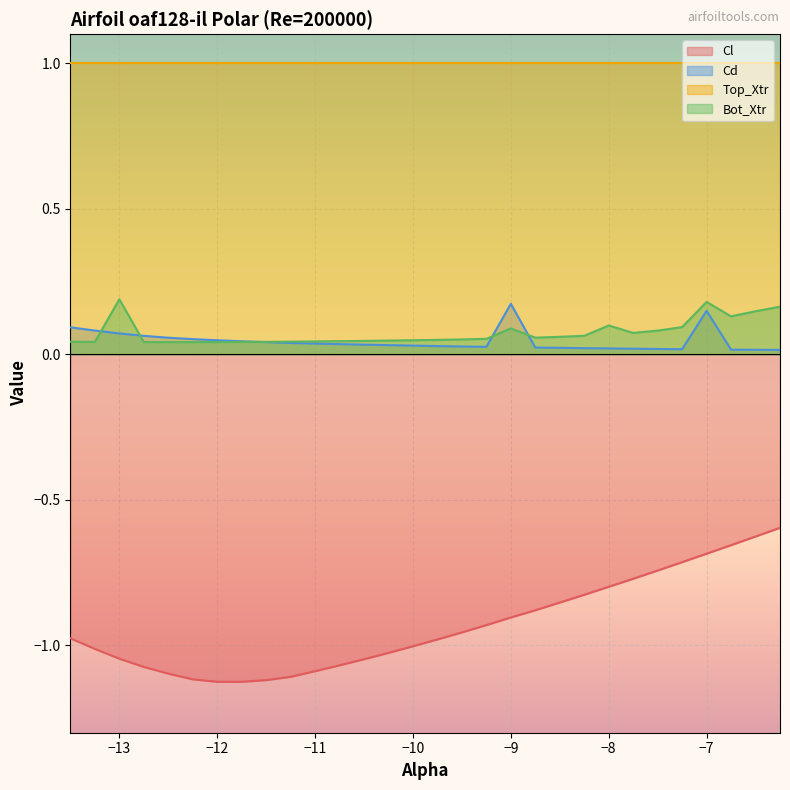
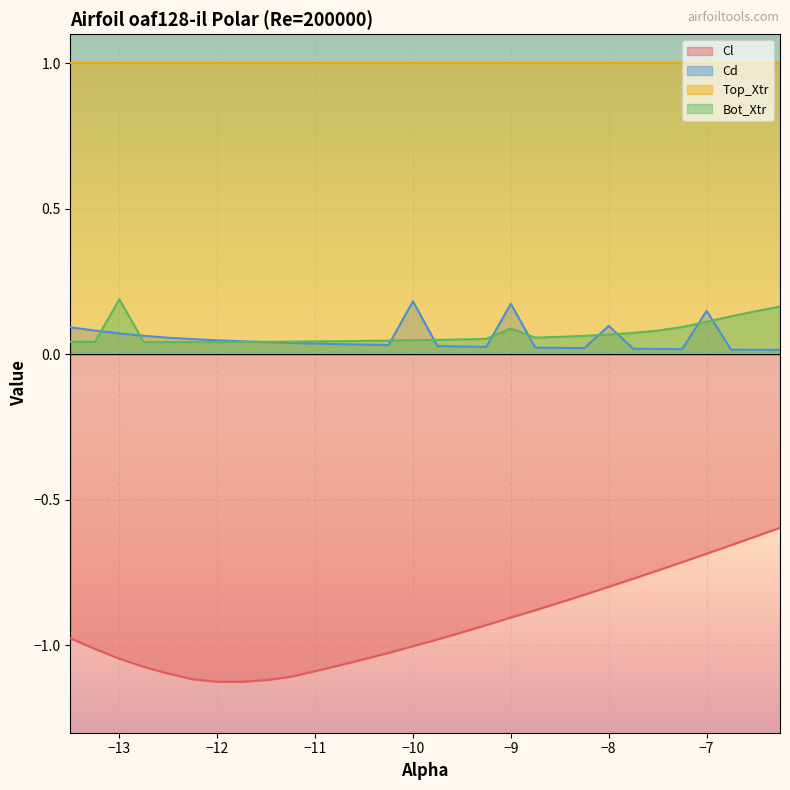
  {
    "Cd": {
      "−13": 0.07,
-     "−10": 0.03,
+     "−10": 0.18,
      "−9": 0.17,
-     "−8": 0.02,
+     "−8": 0.10,
      "−7": 0.15
    },
    "Top_Xtr": {
      "−13": 1.00,
      "−12": 1.00,
      "−11": 1.00,
      "−10": 1.00,
      "−9": 1.00,
      "−8": 1.00
    },
    "Bot_Xtr": {
      "−13": 0.19,
      "−10": 0.05,
      "−9": 0.09,
-     "−8": 0.10,
-     "−7": 0.18
+     "−8": 0.07,
+     "−7": 0.11
    }
  }
